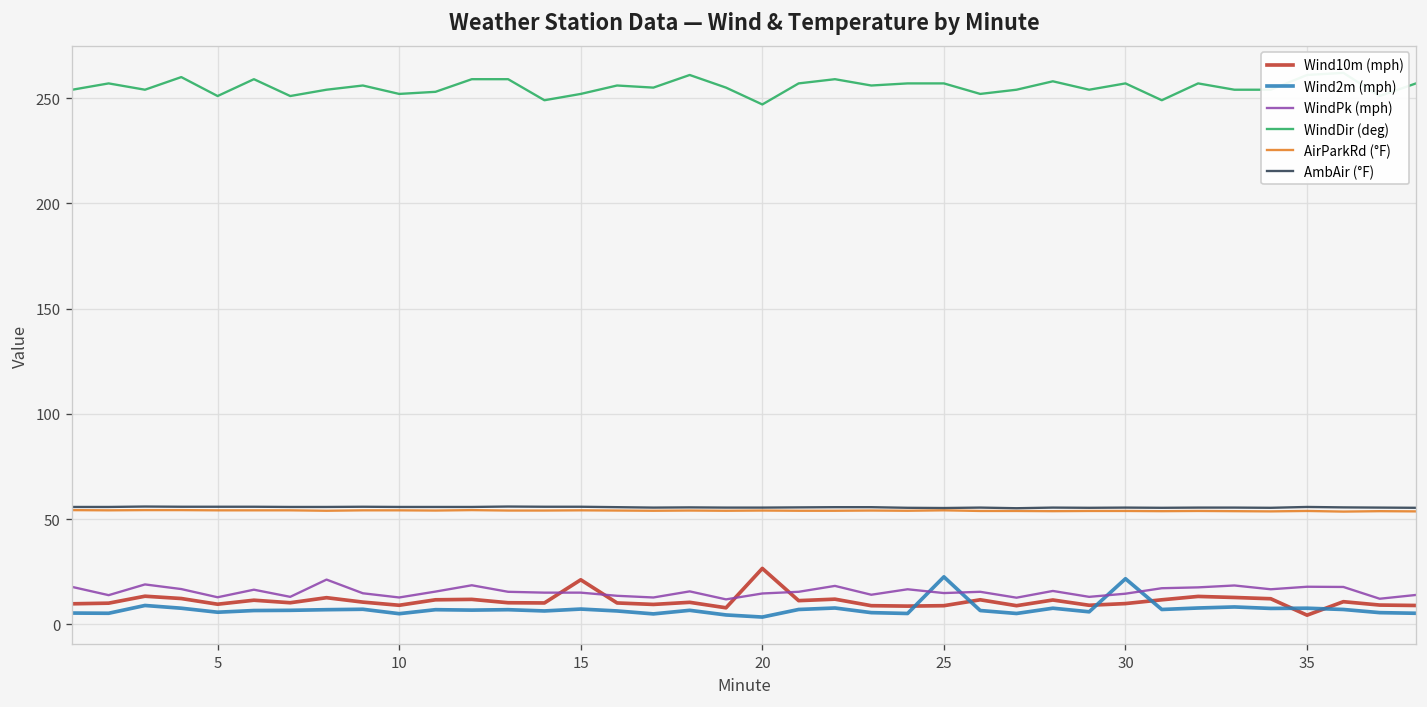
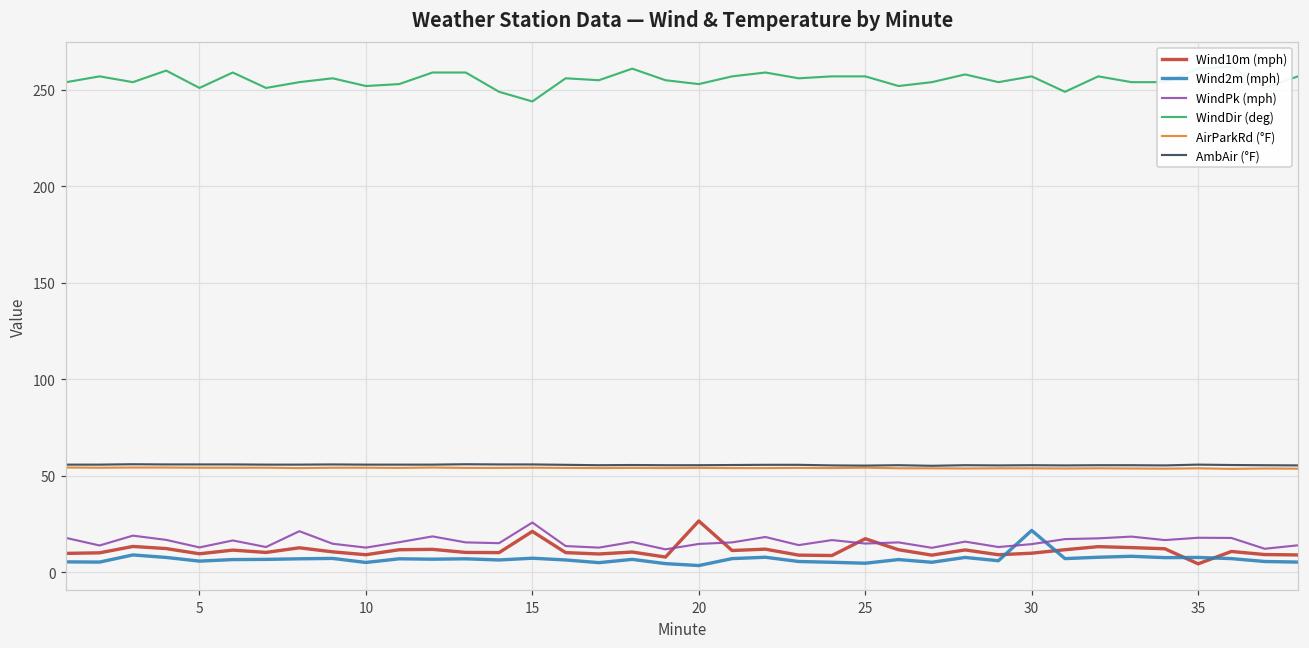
  {
    "Wind10m (mph)": {
      "5": 10,
      "10": 9,
      "15": 21,
      "20": 27,
-     "25": 9,
+     "25": 17,
      "30": 10,
      "35": 4
    },
    "Wind2m (mph)": {
      "5": 6,
      "10": 5,
      "15": 7,
      "20": 4,
-     "25": 23,
+     "25": 5,
      "30": 22,
      "35": 8
    },
    "WindPk (mph)": {
      "5": 13,
      "10": 13,
-     "15": 15,
+     "15": 26,
      "20": 15,
      "25": 15,
      "30": 15,
      "35": 18
    },
    "WindDir (deg)": {
      "5": 251,
      "10": 252,
-     "15": 252,
-     "20": 247,
+     "15": 244,
+     "20": 253,
      "25": 257,
      "30": 257
    },
    "AirParkRd (°F)": {
      "5": 54,
      "10": 54,
      "15": 54,
      "30": 54,
      "35": 54
    },
    "AmbAir (°F)": {
      "5": 56,
      "10": 56,
      "15": 56,
      "30": 56,
      "35": 56
    }
  }
